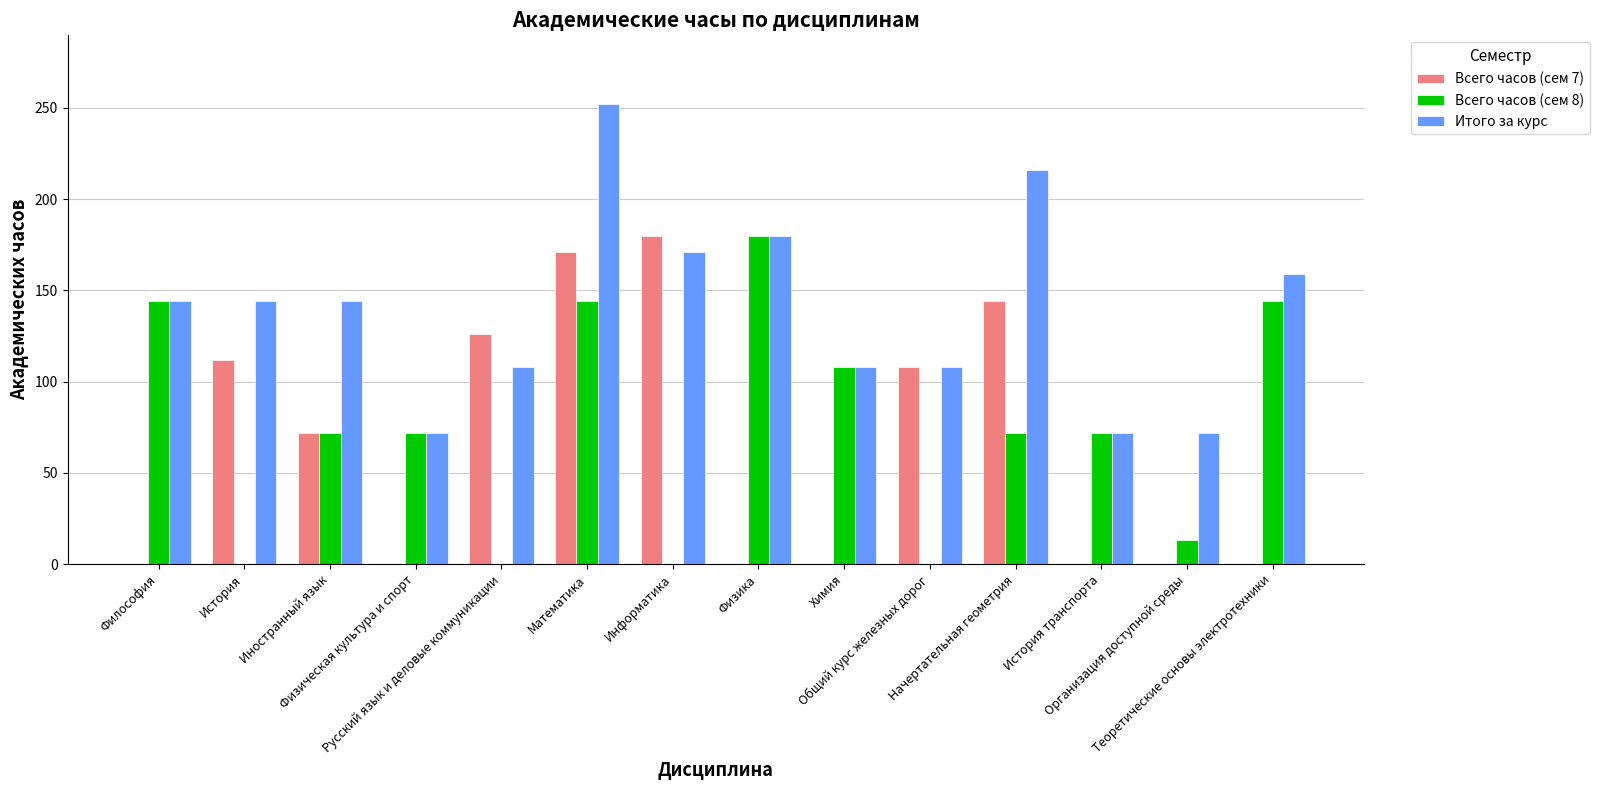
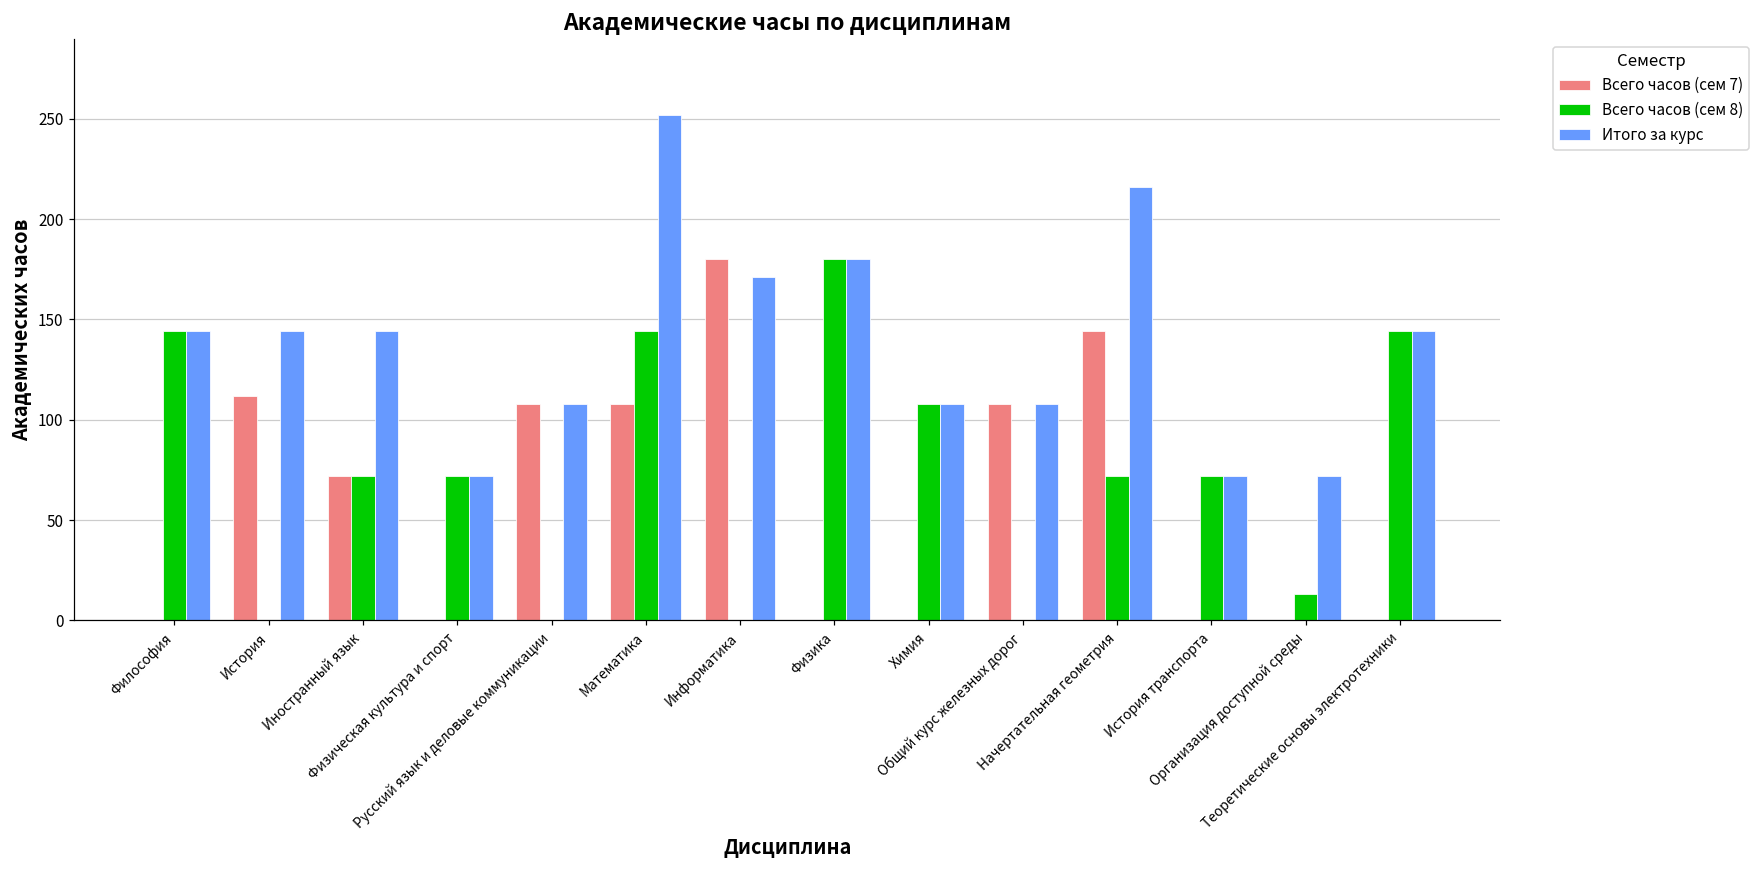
  {
    "Всего часов (сем 7)": {
      "Философия": 0,
      "История": 112,
      "Иностранный язык": 72,
      "Физическая культура и спорт": 0,
-     "Русский язык и деловые коммуникации": 126,
-     "Математика": 171,
+     "Русский язык и деловые коммуникации": 108,
+     "Математика": 108,
      "Информатика": 180,
      "Физика": 0,
      "Химия": 0,
      "Общий курс железных дорог": 108,
      "Начертательная геометрия": 144,
      "История транспорта": 0,
      "Организация доступной среды": 0,
      "Теоретические основы электротехники": 0
    },
    "Всего часов (сем 8)": {
      "Философия": 144,
      "История": 0,
      "Иностранный язык": 72,
      "Физическая культура и спорт": 72,
      "Русский язык и деловые коммуникации": 0,
      "Математика": 144,
      "Информатика": 0,
      "Физика": 180,
      "Химия": 108,
      "Общий курс железных дорог": 0,
      "Начертательная геометрия": 72,
      "История транспорта": 72,
      "Организация доступной среды": 13,
      "Теоретические основы электротехники": 144
    },
    "Итого за курс": {
      "Философия": 144,
      "История": 144,
      "Иностранный язык": 144,
      "Физическая культура и спорт": 72,
      "Русский язык и деловые коммуникации": 108,
      "Математика": 252,
      "Информатика": 171,
      "Физика": 180,
      "Химия": 108,
      "Общий курс железных дорог": 108,
      "Начертательная геометрия": 216,
      "История транспорта": 72,
      "Организация доступной среды": 72,
-     "Теоретические основы электротехники": 159
+     "Теоретические основы электротехники": 144
    }
  }
